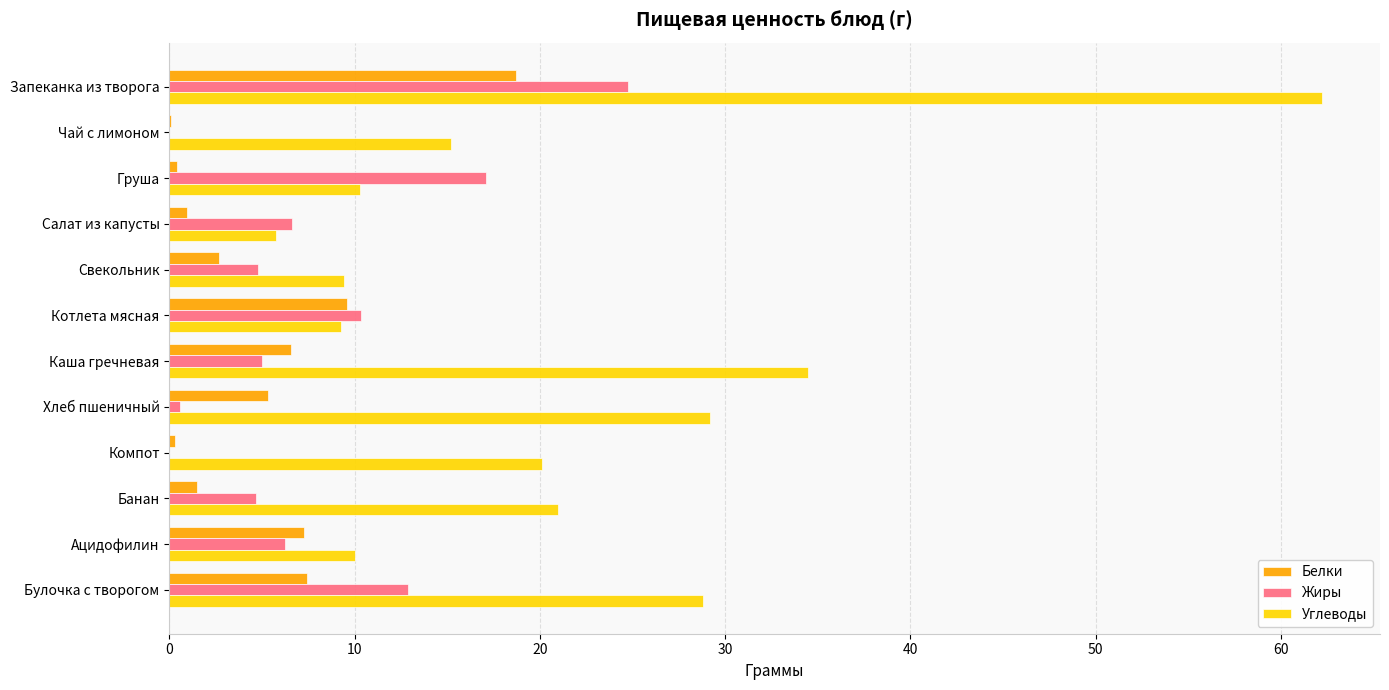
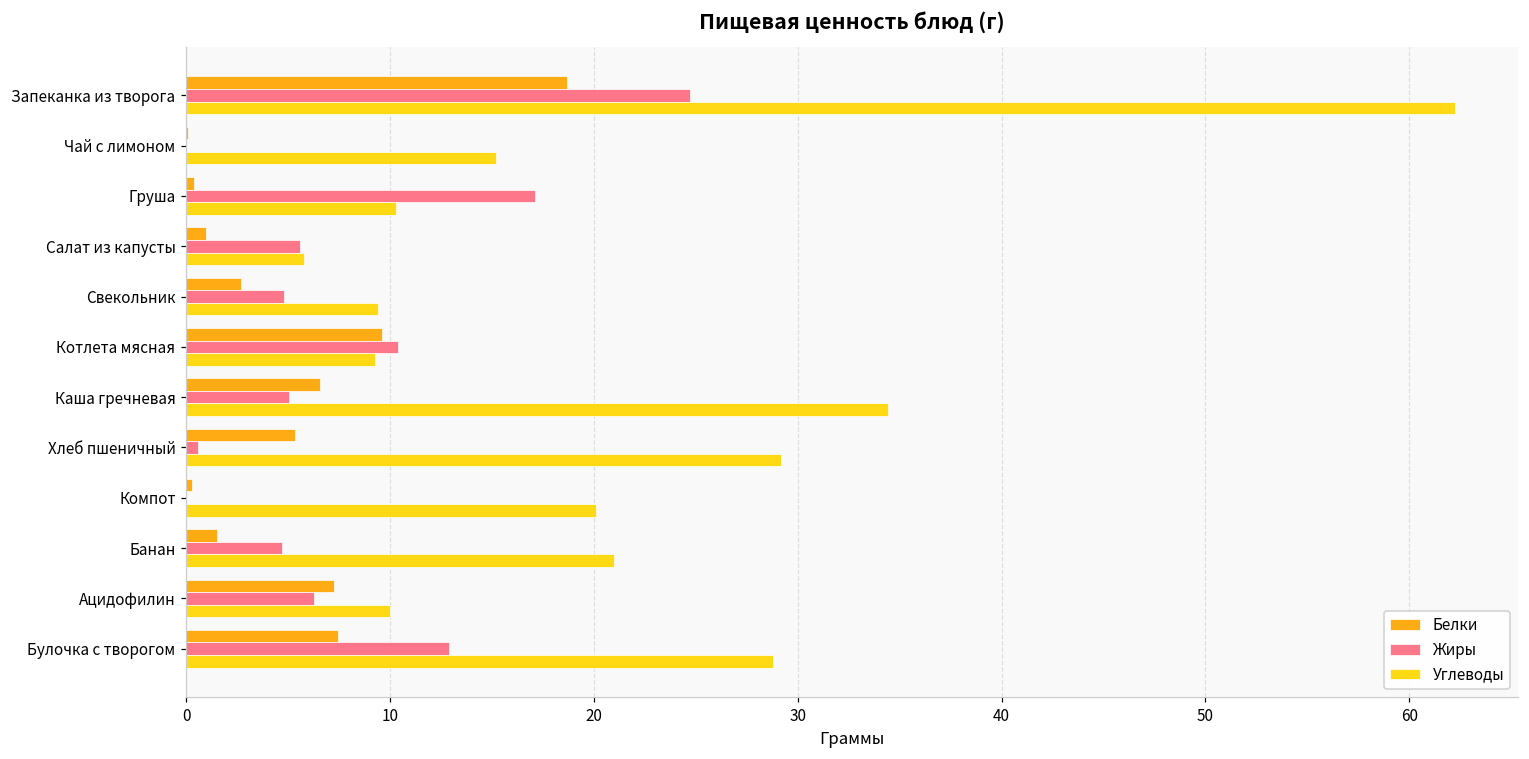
  {
    "Жиры": {
      "Запеканка из творога": 24.7,
      "Чай с лимоном": 0.0,
      "Груша": 17.1,
-     "Салат из капусты": 6.6,
+     "Салат из капусты": 5.6,
      "Свекольник": 4.8,
      "Котлета мясная": 10.4,
      "Каша гречневая": 5.0,
      "Хлеб пшеничный": 0.6,
      "Компот": 0.0,
      "Банан": 4.7,
      "Ацидофилин": 6.3,
      "Булочка с творогом": 12.9
    }
  }
